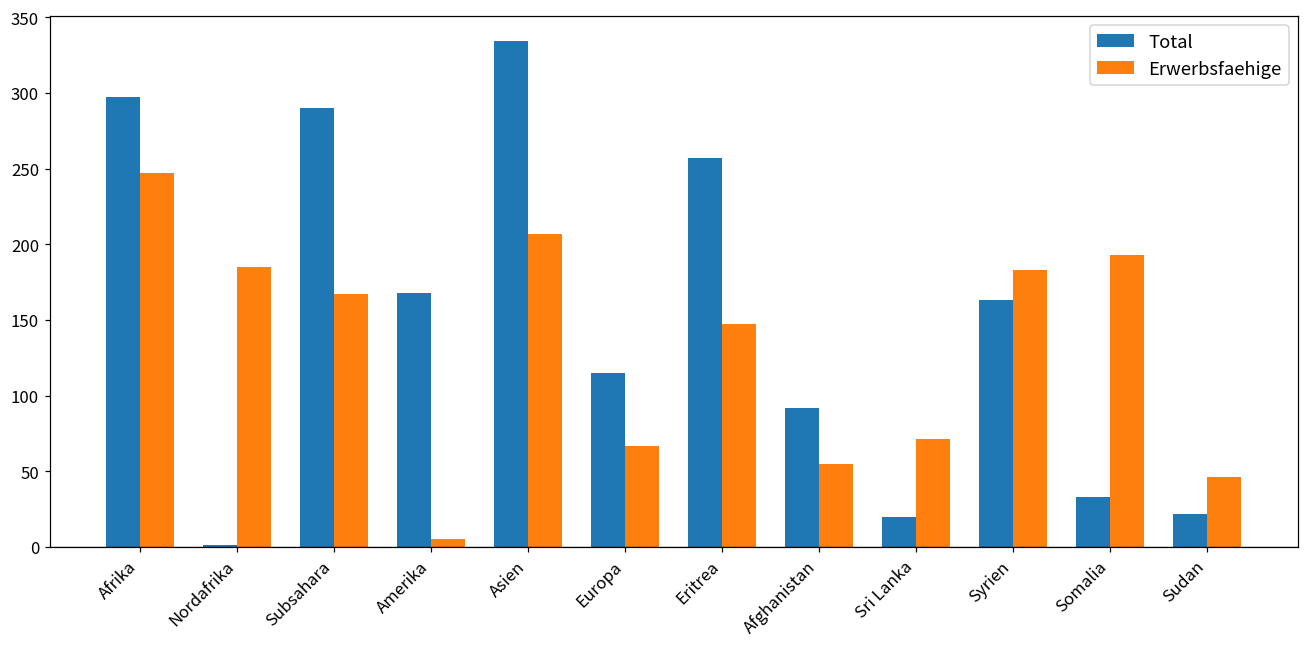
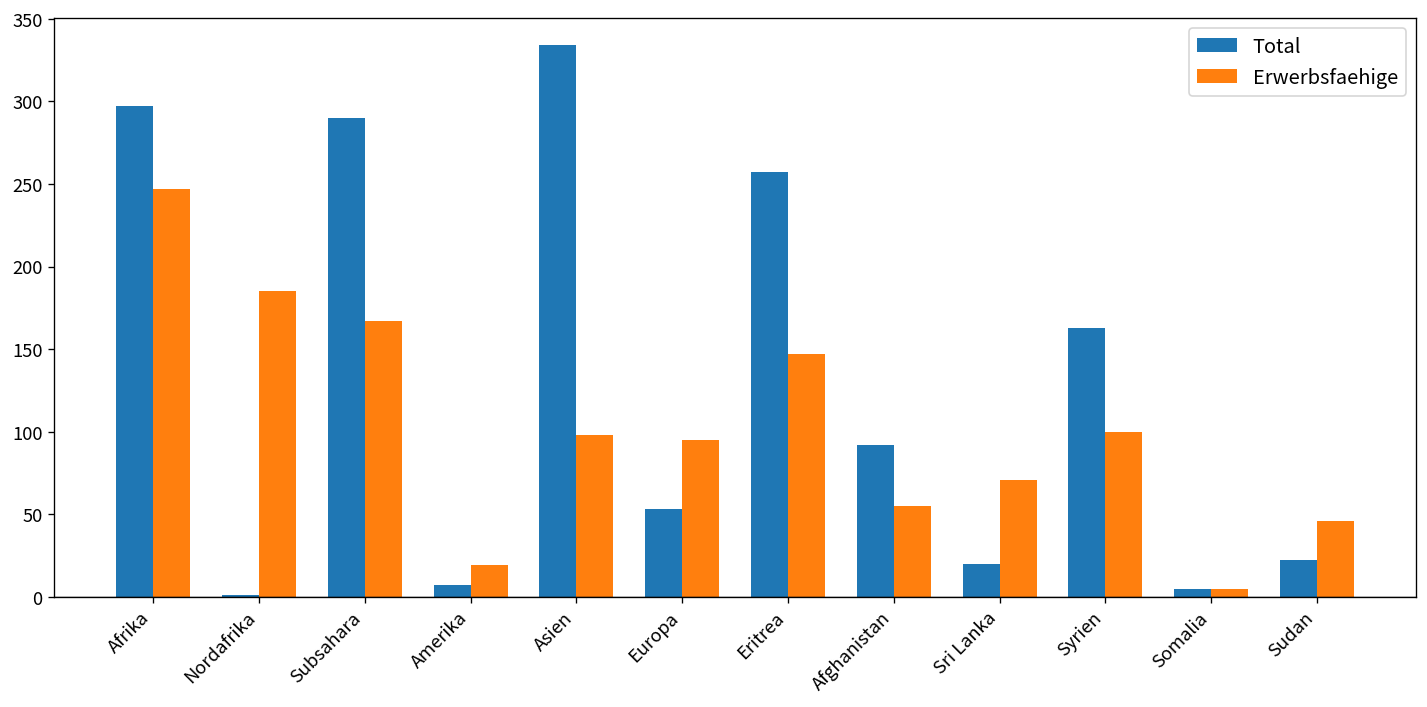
  {
    "Total": {
      "Afrika": 297,
      "Subsahara": 290,
-     "Amerika": 168,
+     "Amerika": 7,
      "Asien": 334,
-     "Europa": 115,
+     "Europa": 53,
      "Eritrea": 257,
      "Afghanistan": 92,
      "Sri Lanka": 20,
      "Syrien": 163,
-     "Somalia": 33,
+     "Somalia": 5,
      "Sudan": 22
    },
    "Erwerbsfaehige": {
      "Afrika": 247,
      "Nordafrika": 185,
      "Subsahara": 167,
-     "Amerika": 5,
-     "Asien": 207,
-     "Europa": 67,
+     "Amerika": 19,
+     "Asien": 98,
+     "Europa": 95,
      "Eritrea": 147,
      "Afghanistan": 55,
      "Sri Lanka": 71,
-     "Syrien": 183,
-     "Somalia": 193,
+     "Syrien": 100,
+     "Somalia": 5,
      "Sudan": 46
    }
  }
